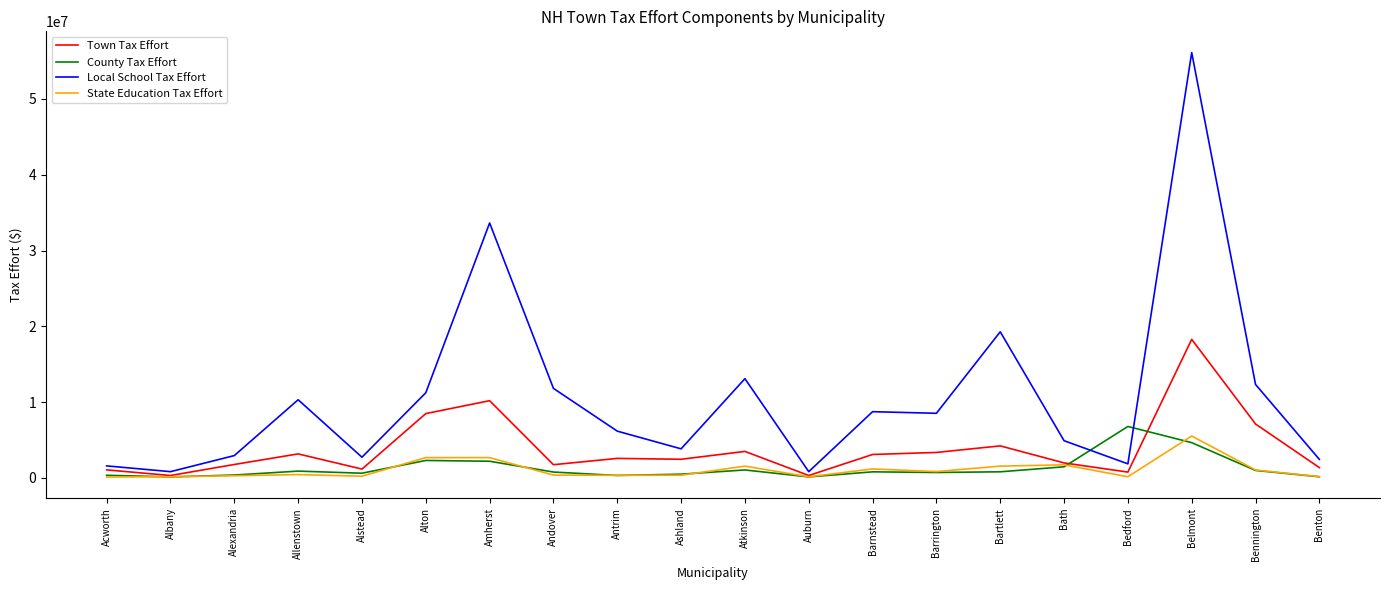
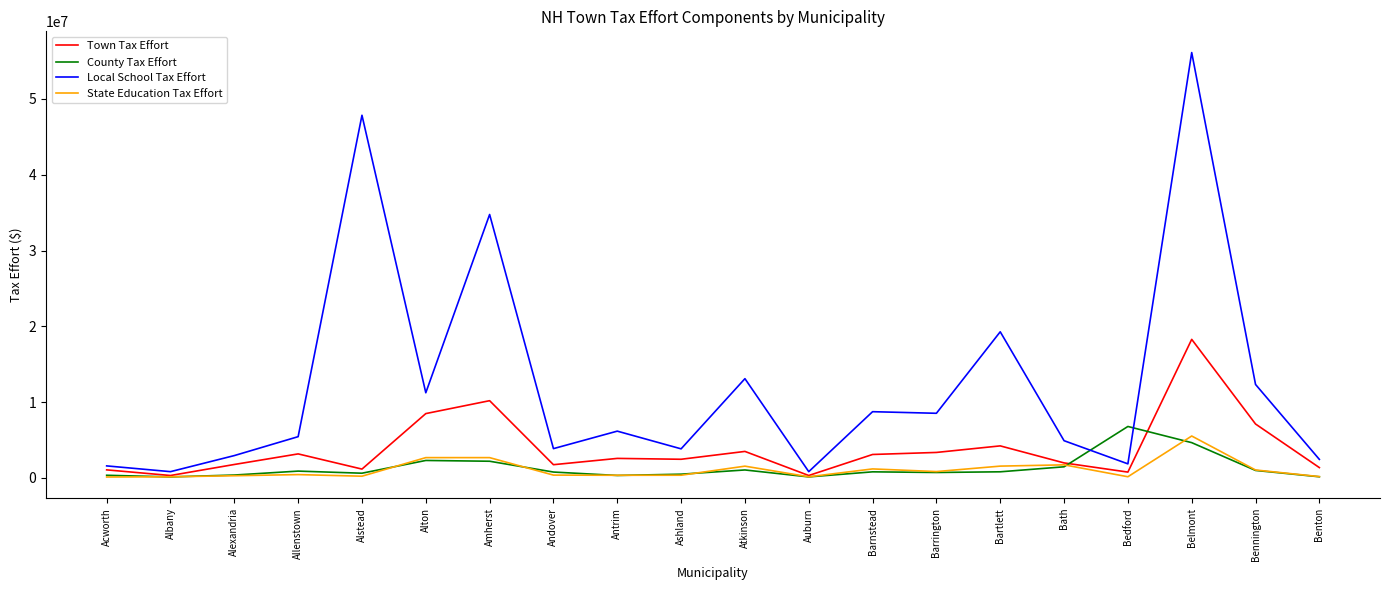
  {
    "Town Tax Effort": {
      "Acworth": 1000000,
      "Alexandria": 2000000,
      "Allenstown": 3000000,
      "Alstead": 1000000,
      "Alton": 8000000,
      "Amherst": 10000000,
      "Andover": 2000000,
      "Antrim": 3000000,
      "Ashland": 2000000,
      "Atkinson": 4000000,
      "Barnstead": 3000000,
      "Barrington": 3000000,
      "Bartlett": 4000000,
      "Bedford": 1000000,
      "Belmont": 18000000,
      "Bennington": 7000000,
      "Benton": 1000000
    },
    "County Tax Effort": {
      "Allenstown": 1000000,
      "Alstead": 1000000,
      "Alton": 2000000,
      "Amherst": 2000000,
      "Andover": 1000000,
      "Atkinson": 1000000,
      "Barnstead": 1000000,
      "Bartlett": 1000000,
      "Bedford": 7000000,
      "Belmont": 5000000
    },
    "Local School Tax Effort": {
      "Acworth": 2000000,
      "Albany": 1000000,
      "Alexandria": 3000000,
-     "Allenstown": 10000000,
-     "Alstead": 3000000,
+     "Allenstown": 5000000,
+     "Alstead": 48000000,
      "Alton": 11000000,
-     "Amherst": 34000000,
-     "Andover": 12000000,
+     "Amherst": 35000000,
+     "Andover": 4000000,
      "Antrim": 6000000,
      "Ashland": 4000000,
      "Atkinson": 13000000,
      "Auburn": 1000000,
      "Barnstead": 9000000,
      "Barrington": 9000000,
      "Bartlett": 19000000,
      "Bath": 5000000,
      "Bedford": 2000000,
      "Belmont": 56000000,
      "Bennington": 12000000,
      "Benton": 2000000
    },
    "State Education Tax Effort": {
      "Allenstown": 0,
      "Alstead": 0,
      "Alton": 3000000,
      "Amherst": 3000000,
      "Andover": 0,
      "Atkinson": 2000000,
      "Barnstead": 1000000,
      "Bartlett": 2000000,
      "Bedford": 0,
      "Belmont": 6000000
    }
  }
